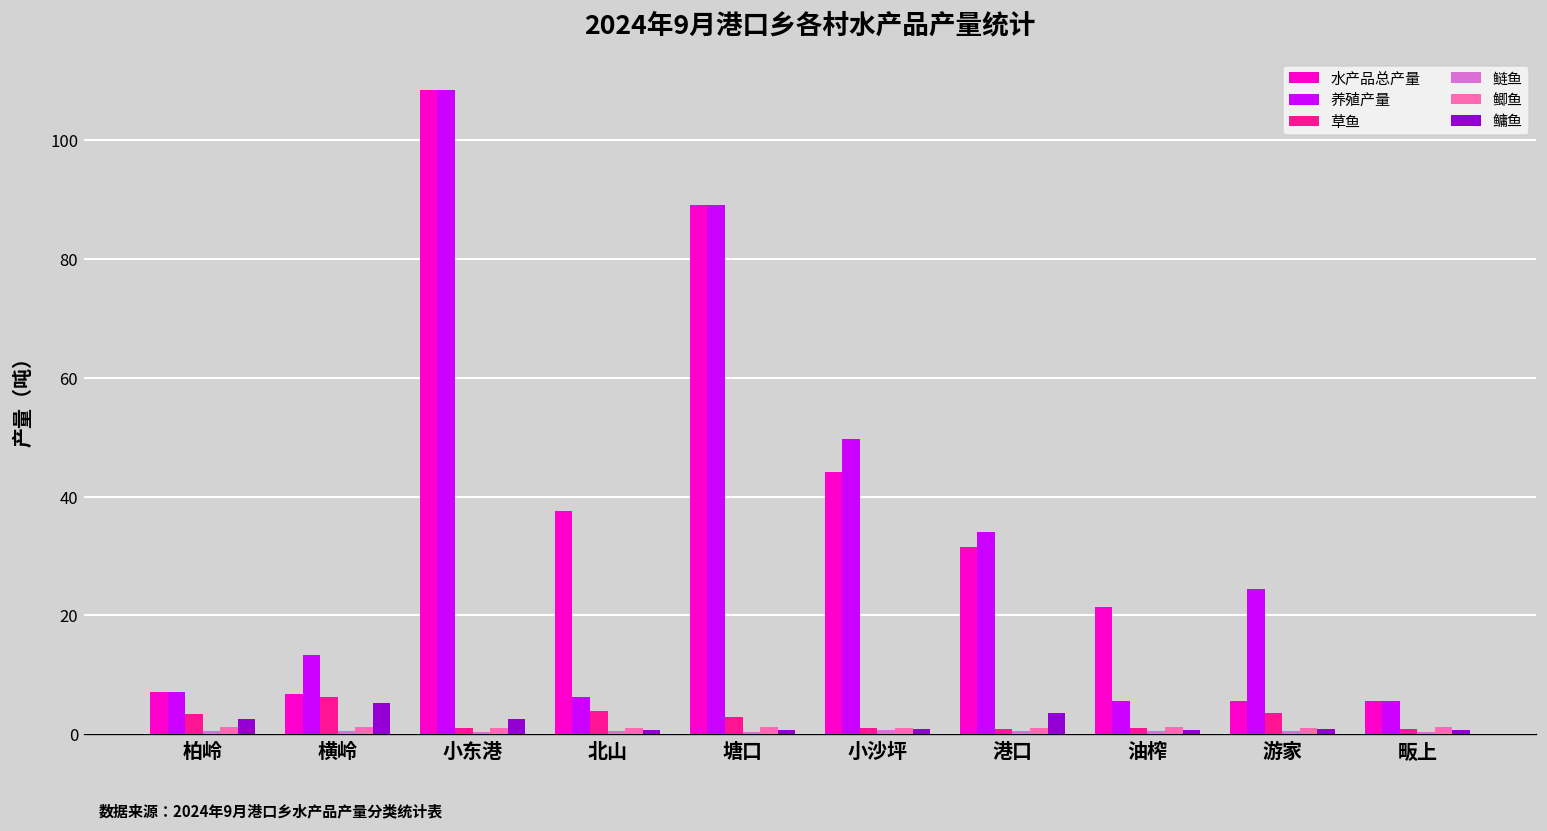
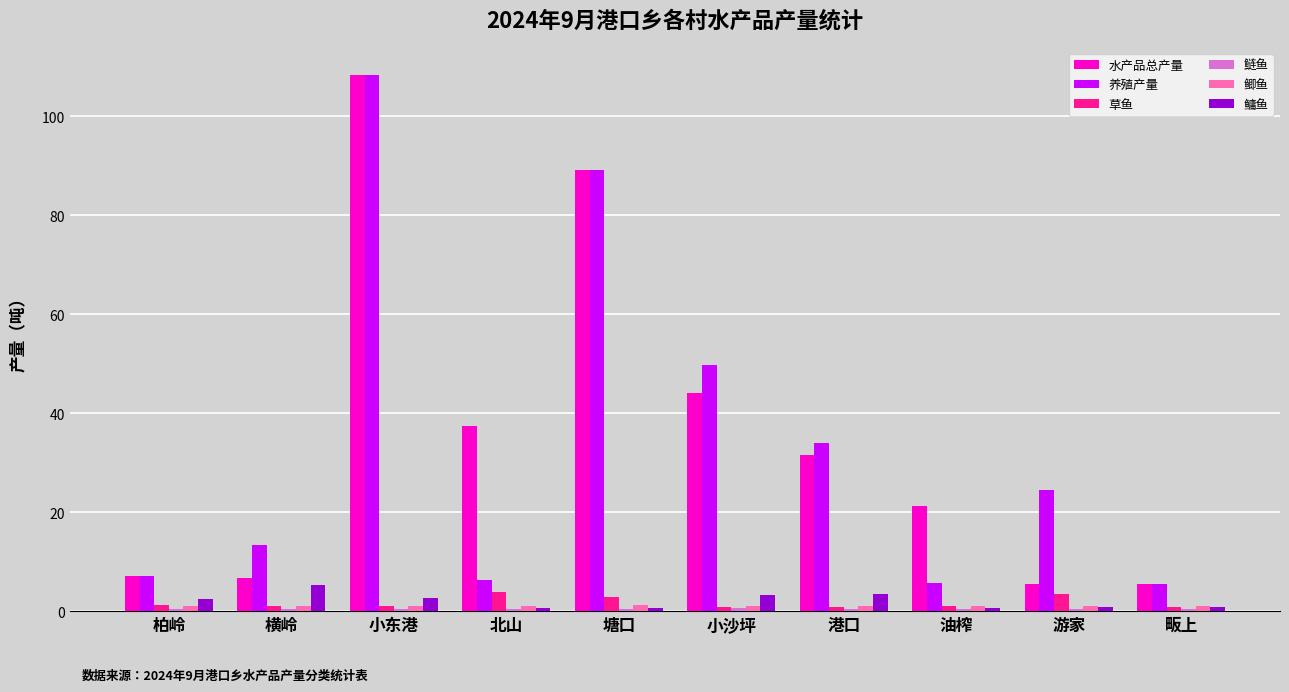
  {
    "水产品总产量": {
      "柏岭": 7,
      "横岭": 7,
      "小东港": 108,
      "北山": 38,
      "塘口": 89,
      "小沙坪": 44,
      "港口": 32,
      "油榨": 21,
      "游家": 6,
      "畈上": 6
    },
    "养殖产量": {
      "柏岭": 7,
      "横岭": 13,
      "小东港": 108,
      "北山": 6,
      "塘口": 89,
      "小沙坪": 50,
      "港口": 34,
      "油榨": 6,
      "游家": 24,
      "畈上": 6
    },
    "草鱼": {
-     "柏岭": 3,
-     "横岭": 6,
+     "柏岭": 1,
+     "横岭": 1,
      "小东港": 1,
      "北山": 4,
      "塘口": 3,
      "小沙坪": 1,
      "港口": 1,
      "油榨": 1,
      "游家": 4,
      "畈上": 1
    },
    "鳙鱼": {
      "柏岭": 3,
      "横岭": 5,
      "小东港": 3,
      "北山": 1,
      "塘口": 1,
-     "小沙坪": 1,
+     "小沙坪": 3,
      "港口": 4,
      "油榨": 1,
      "游家": 1,
      "畈上": 1
    }
  }
